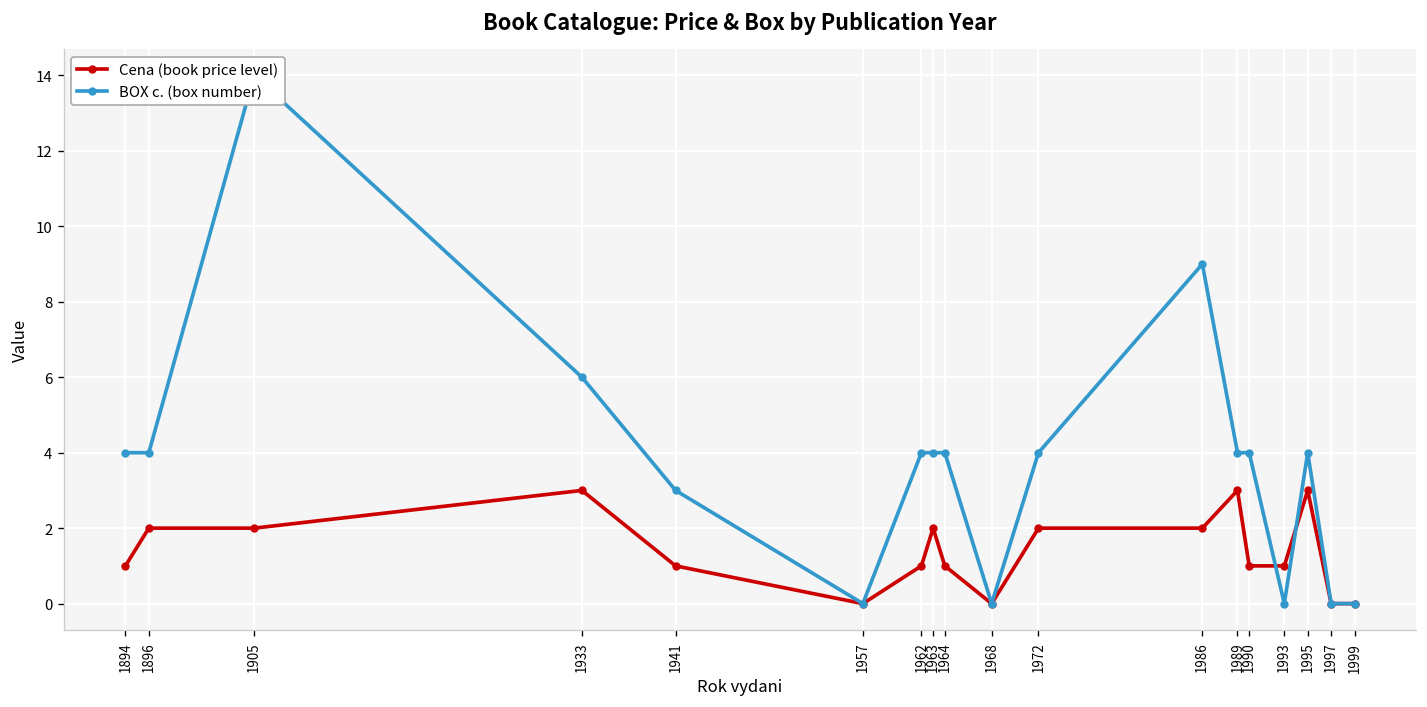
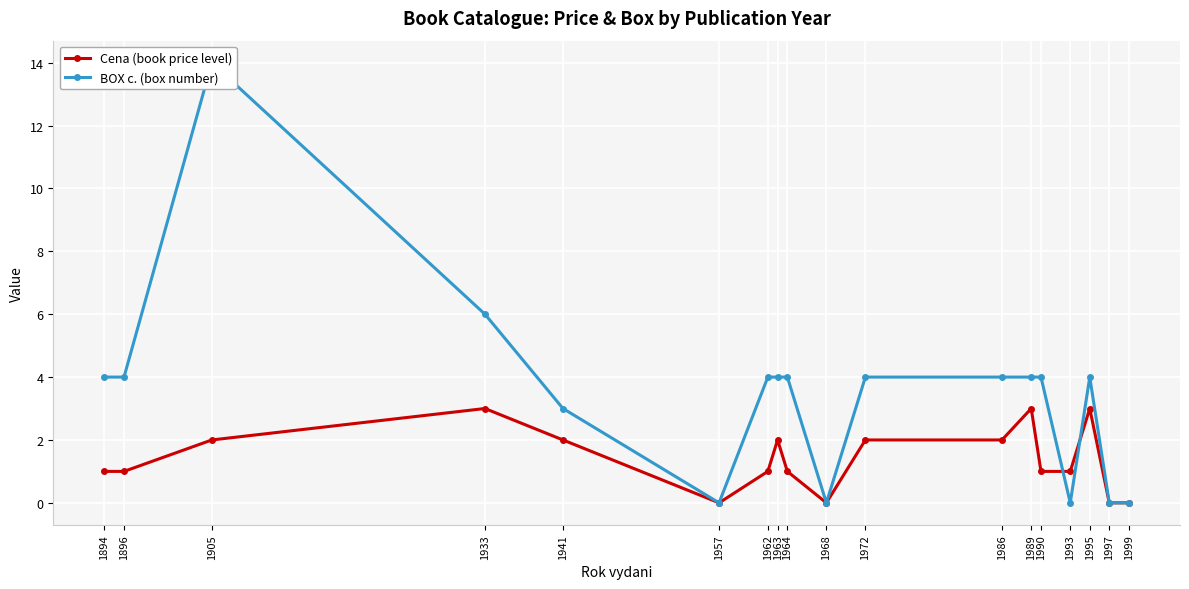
  {
    "Cena (book price level)": {
      "1894": 1,
-     "1896": 2,
+     "1896": 1,
      "1905": 2,
      "1933": 3,
-     "1941": 1,
+     "1941": 2,
      "1962": 1,
      "1963": 2,
      "1964": 1,
      "1972": 2,
      "1986": 2,
      "1989": 3,
      "1990": 1,
      "1993": 1,
      "1995": 3
    },
    "BOX c. (box number)": {
      "1894": 4,
      "1896": 4,
      "1933": 6,
      "1941": 3,
      "1962": 4,
      "1963": 4,
      "1964": 4,
      "1972": 4,
-     "1986": 9,
+     "1986": 4,
      "1989": 4,
      "1990": 4,
      "1993": 0,
      "1995": 4
    }
  }
